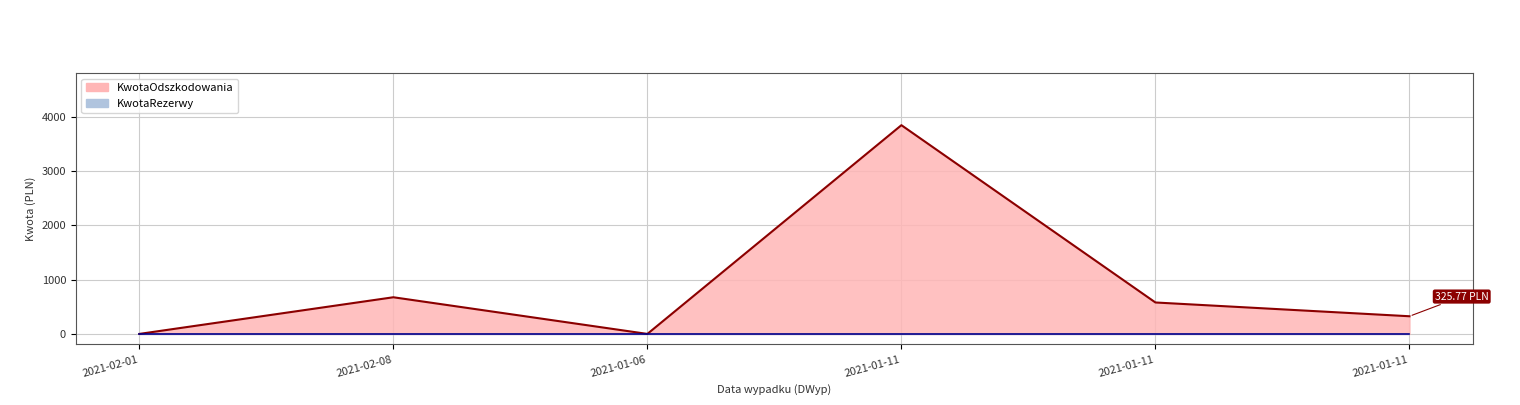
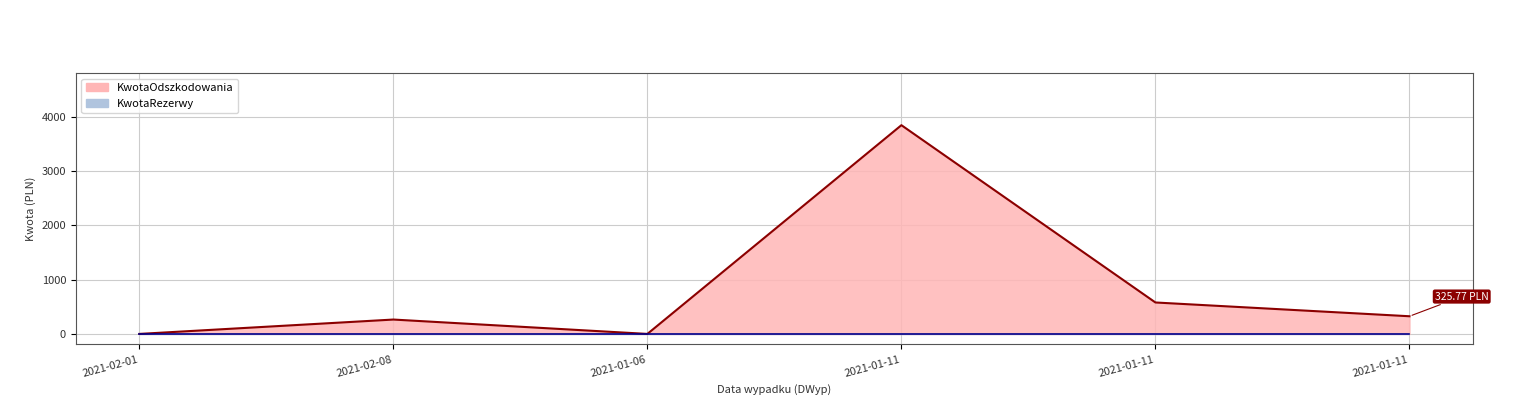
  {
    "KwotaOdszkodowania": {
-     "2021-02-08": 700
+     "2021-02-08": 300
    },
    "KwotaRezerwy": {
      "2021-02-08": 0
    }
  }
